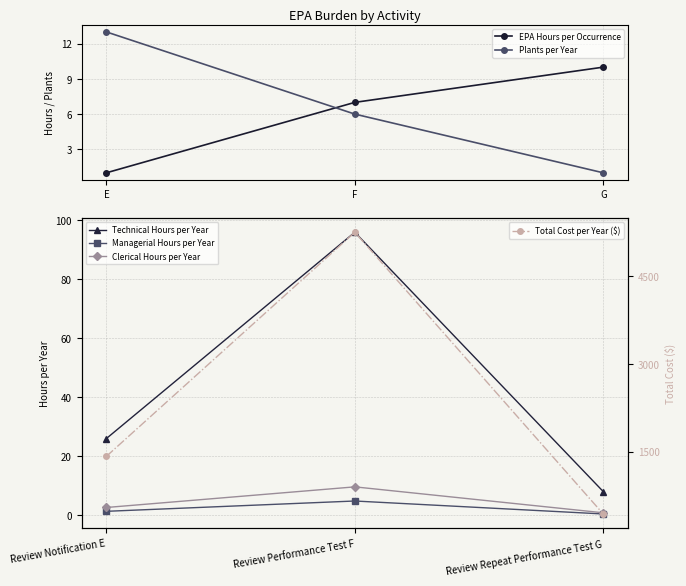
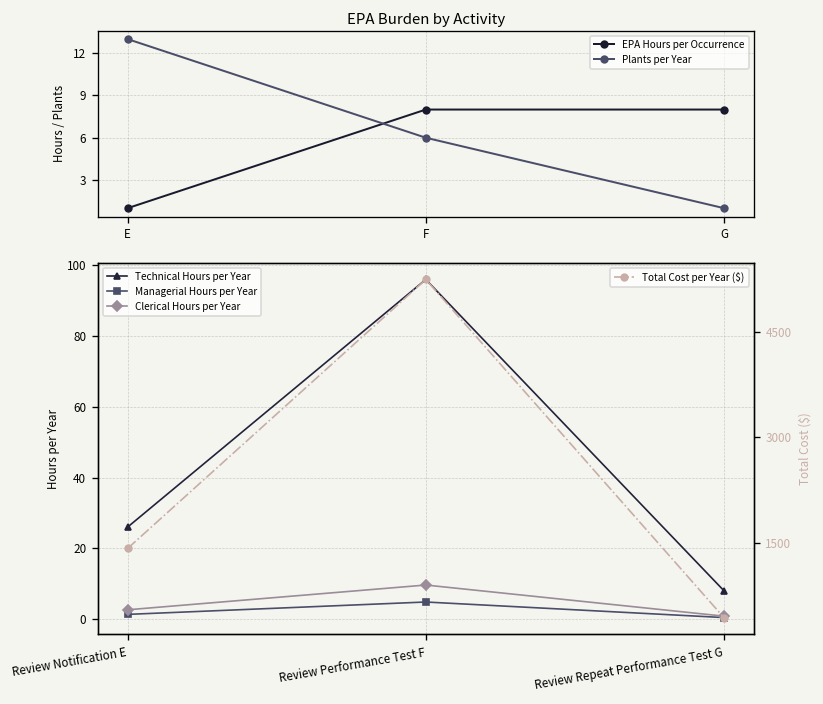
  {
    "EPA Burden by Activity": {
      "EPA Hours per Occurrence": {
        "E": 1,
-       "F": 7,
-       "G": 10
+       "F": 8,
+       "G": 8
      },
      "Plants per Year": {
        "E": 13,
        "F": 6,
        "G": 1
      }
    }
  }
